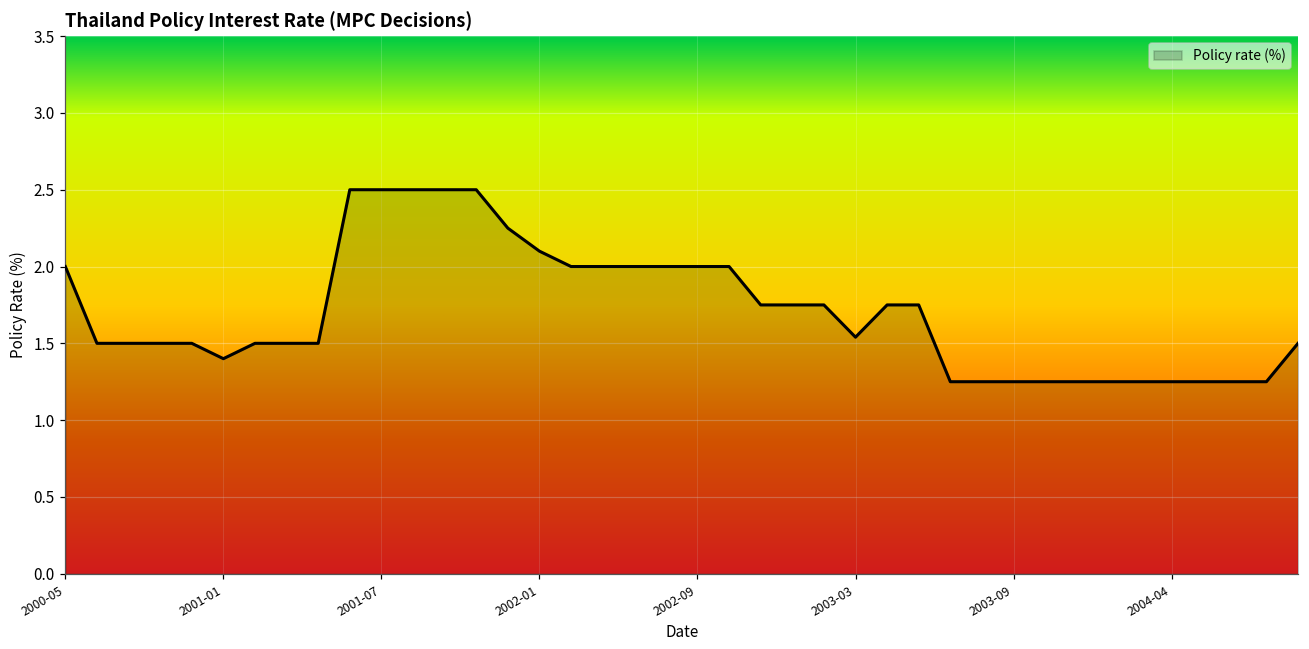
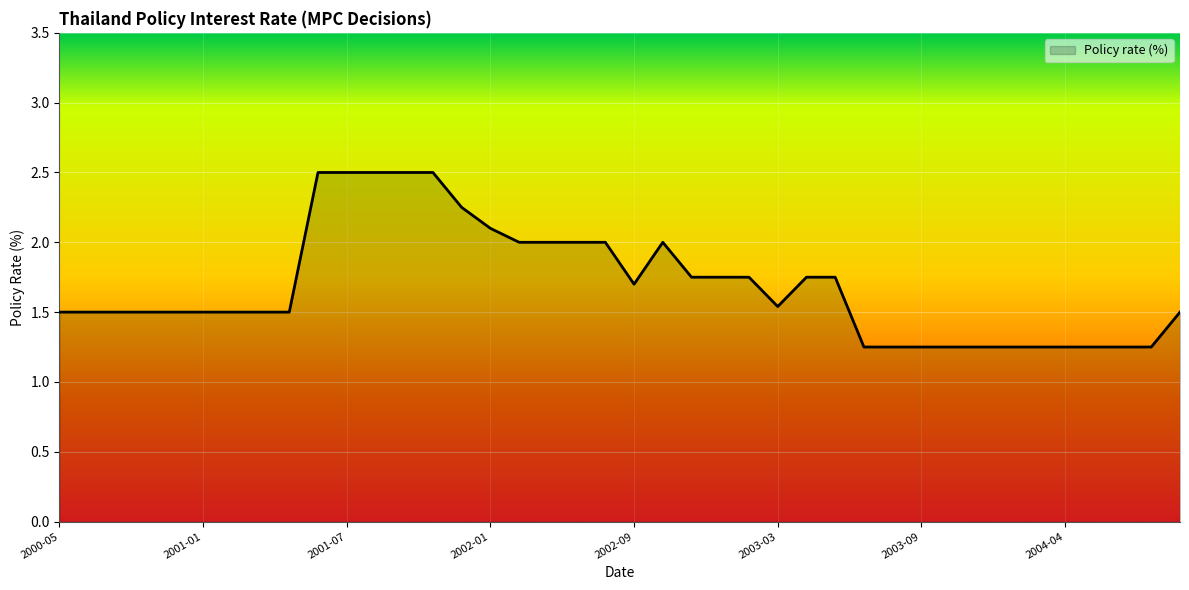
  {
-   "2000-05": 2.0,
-   "2001-01": 1.4,
+   "2000-05": 1.5,
+   "2001-01": 1.5,
    "2001-07": 2.5,
    "2002-01": 2.1,
-   "2002-09": 2.0,
+   "2002-09": 1.7,
    "2003-03": 1.54,
    "2003-09": 1.25,
    "2004-04": 1.25
  }
